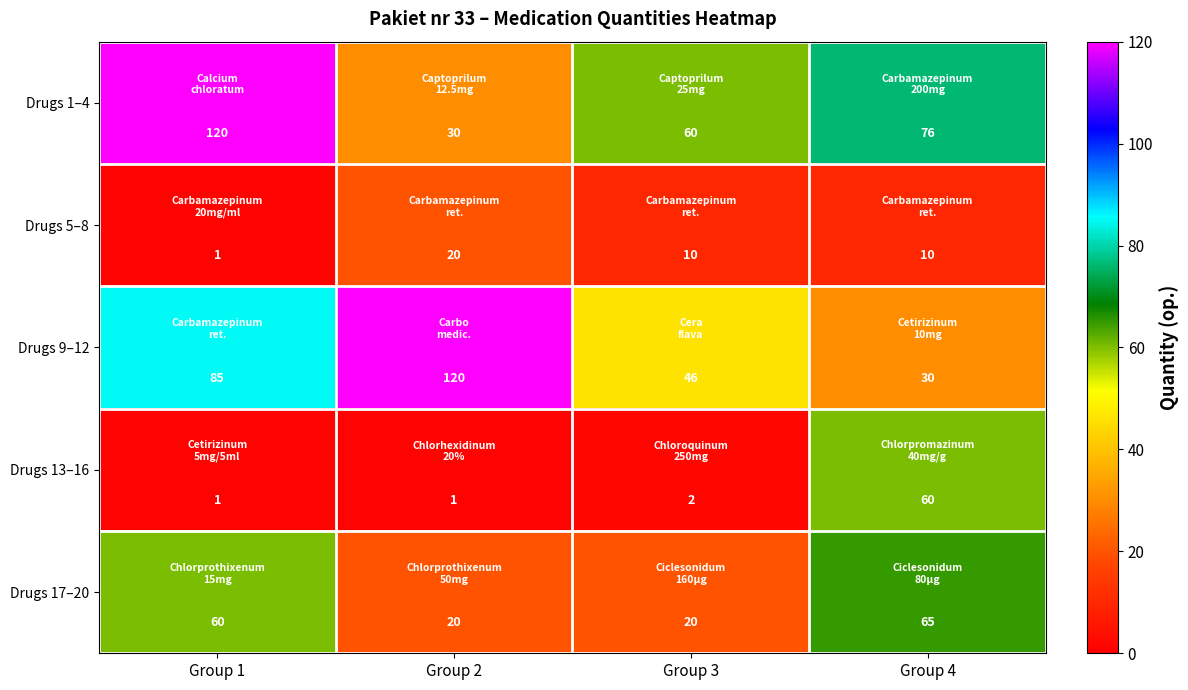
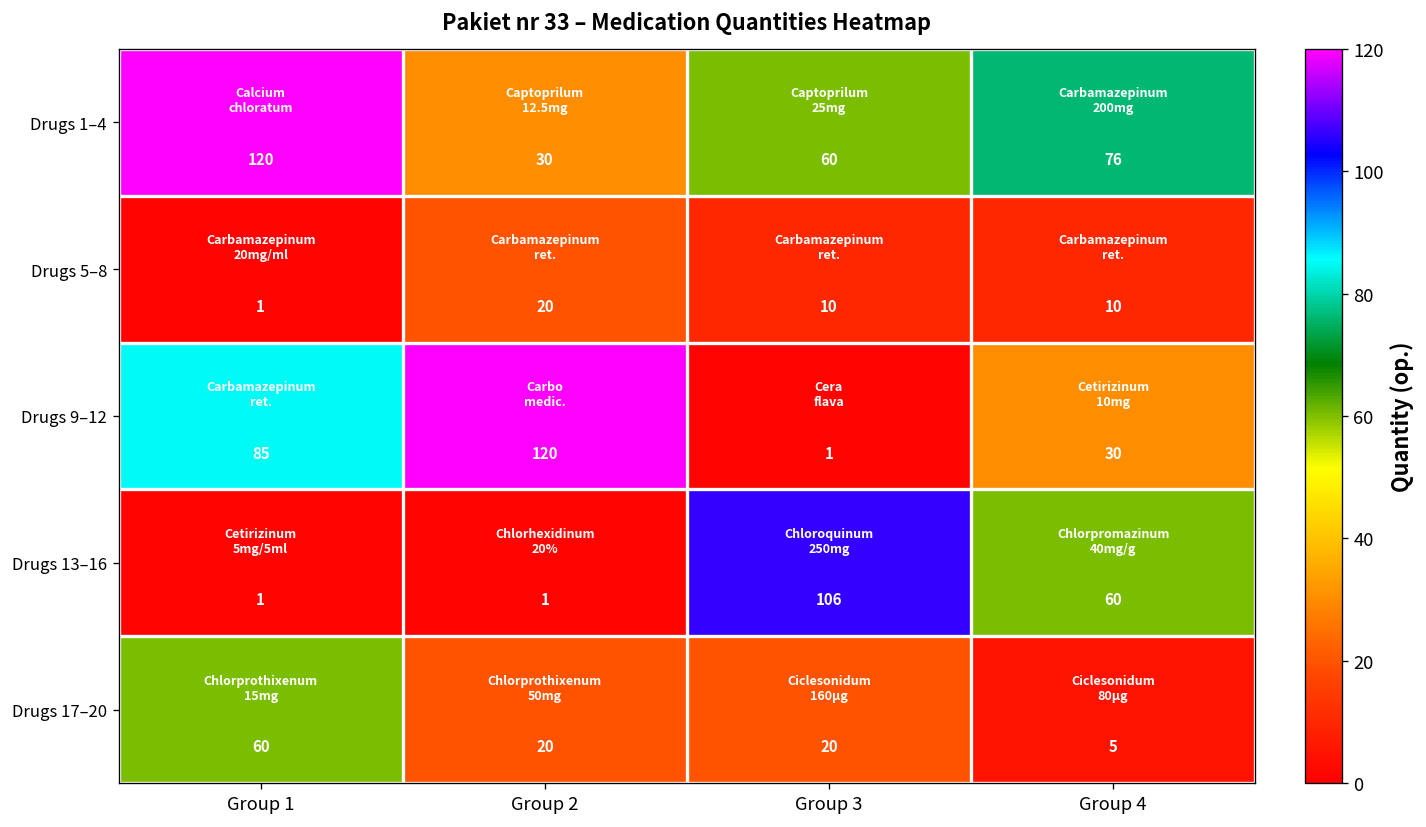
  {
    "Drugs 9–12": {
-     "Group 3": 46
+     "Group 3": 1
    },
    "Drugs 13–16": {
-     "Group 3": 2
+     "Group 3": 106
    },
    "Drugs 17–20": {
-     "Group 4": 65
+     "Group 4": 5
    }
  }
